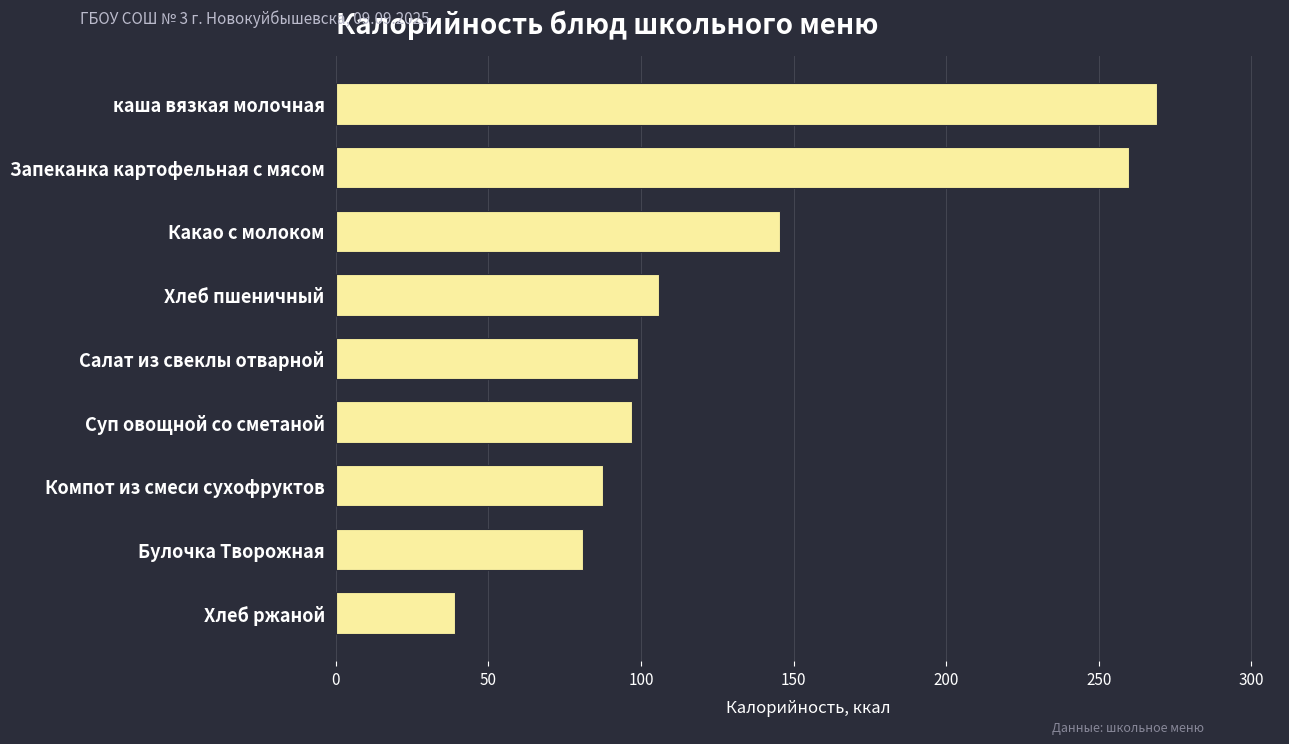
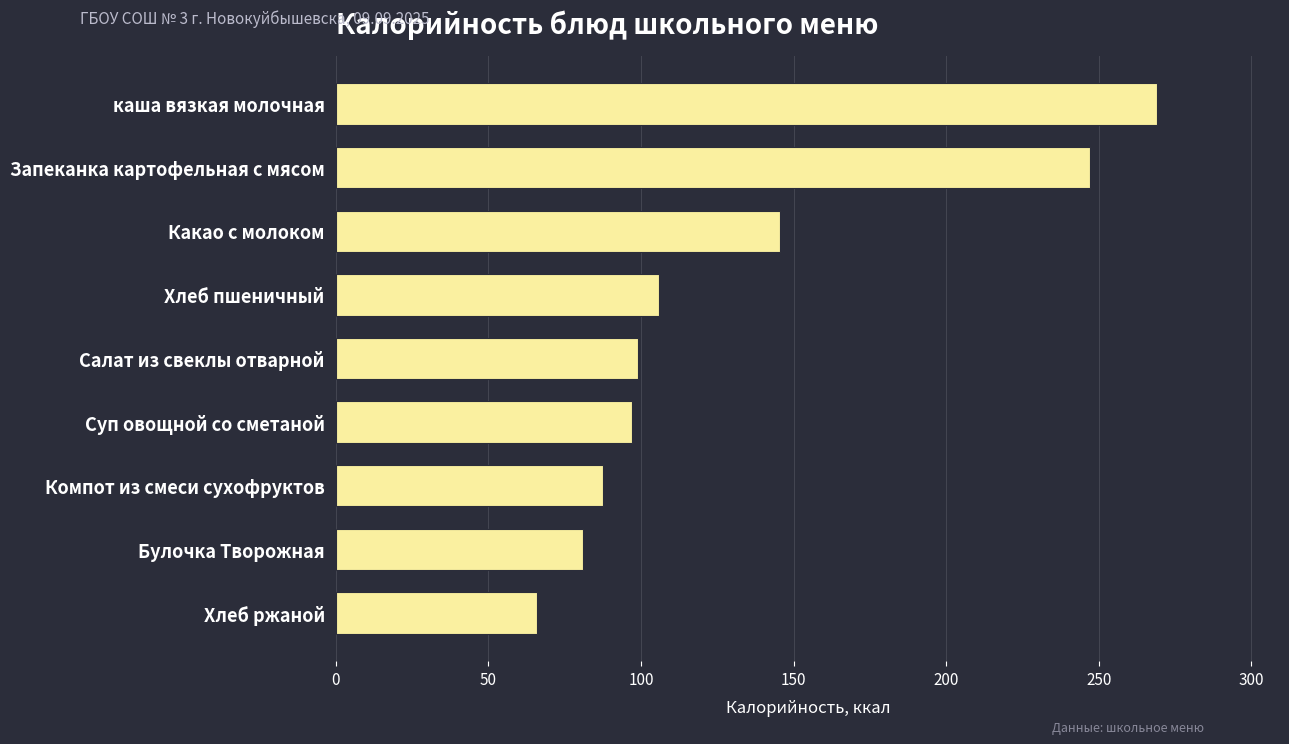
  {
    "каша вязкая молочная": 269,
-   "Запеканка картофельная с мясом": 260,
+   "Запеканка картофельная с мясом": 247,
    "Какао с молоком": 146,
    "Хлеб пшеничный": 106,
    "Салат из свеклы отварной": 99,
    "Суп овощной со сметаной": 97,
    "Компот из смеси сухофруктов": 88,
    "Булочка Творожная": 81,
-   "Хлеб ржаной": 39
+   "Хлеб ржаной": 66
  }
